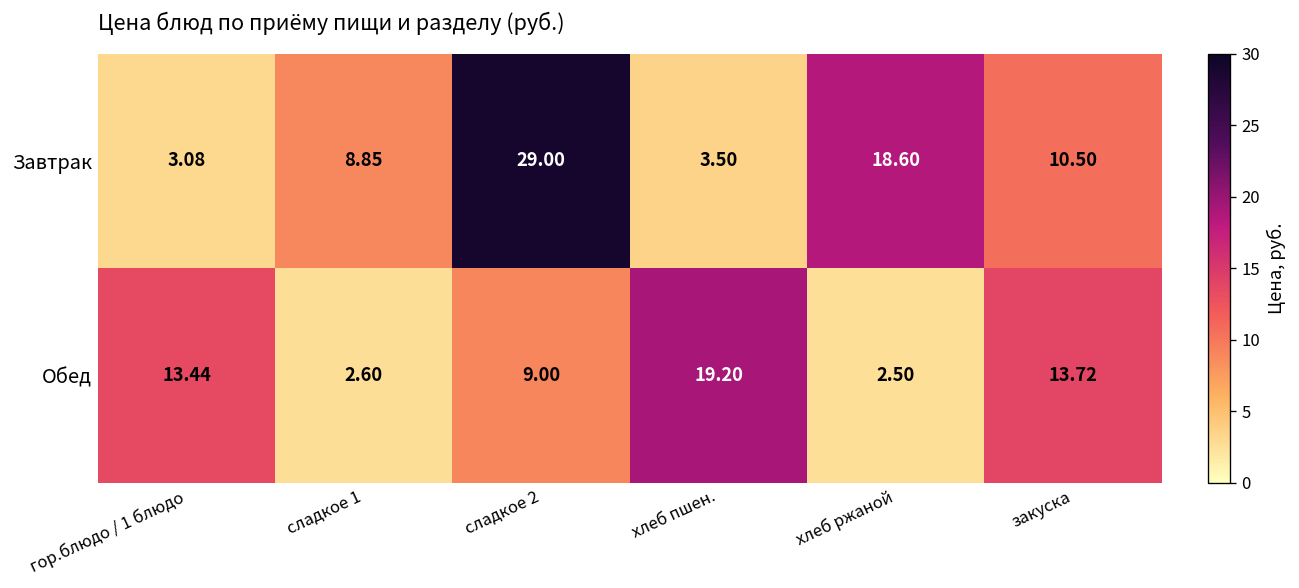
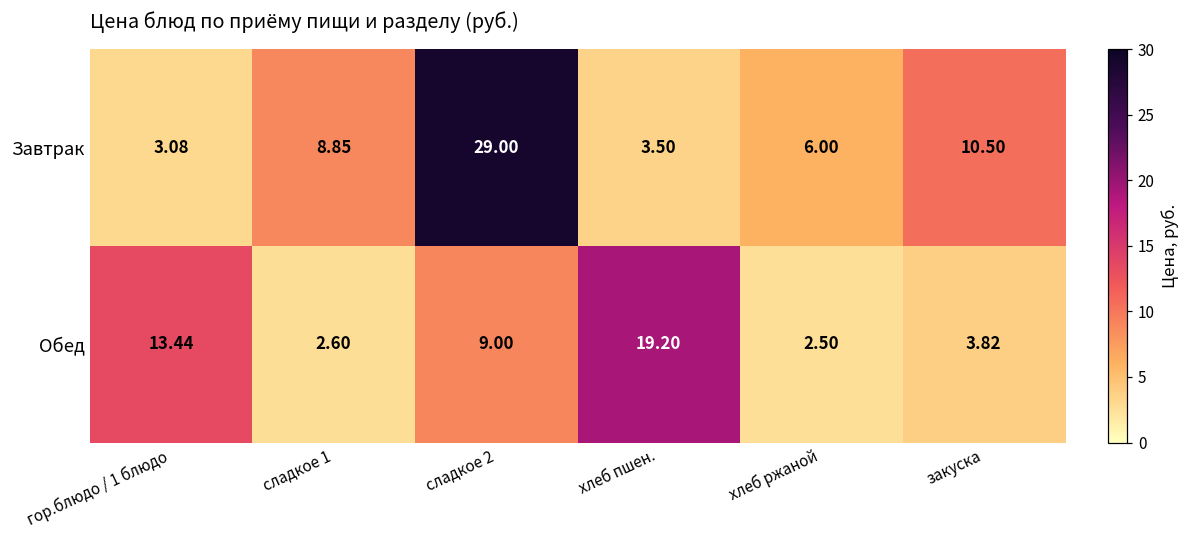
  {
    "Завтрак": {
      "гор.блюдо / 1 блюдо": 3.08,
      "сладкое 1": 8.85,
      "сладкое 2": 29.00,
      "хлеб пшен.": 3.50,
-     "хлеб ржаной": 18.60,
+     "хлеб ржаной": 6.00,
      "закуска": 10.50
    },
    "Обед": {
      "гор.блюдо / 1 блюдо": 13.44,
      "сладкое 1": 2.60,
      "сладкое 2": 9.00,
      "хлеб пшен.": 19.20,
      "хлеб ржаной": 2.50,
-     "закуска": 13.72
+     "закуска": 3.82
    }
  }
